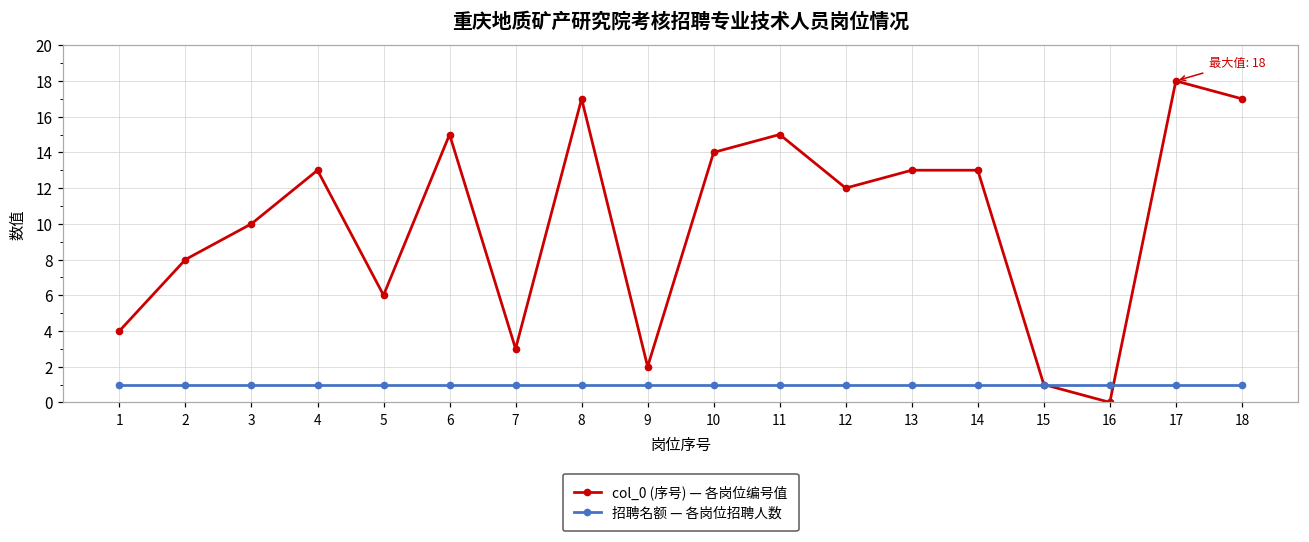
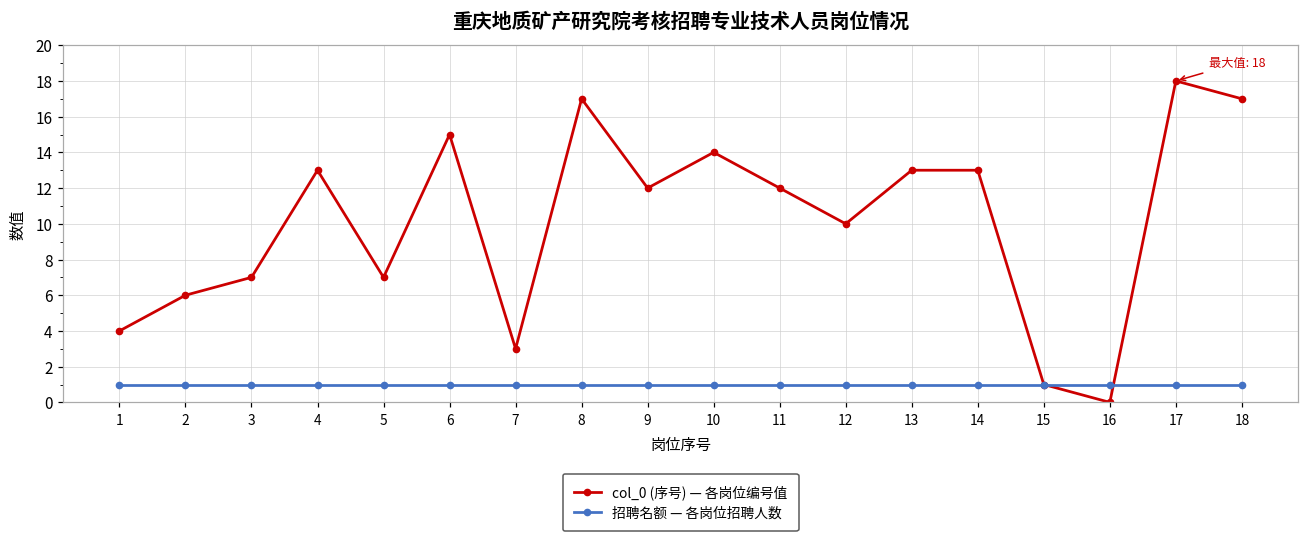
  {
    "col_0 (序号) — 各岗位编号值": {
      "1": 4,
-     "2": 8,
-     "3": 10,
+     "2": 6,
+     "3": 7,
      "4": 13,
-     "5": 6,
+     "5": 7,
      "6": 15,
      "7": 3,
      "8": 17,
-     "9": 2,
+     "9": 12,
      "10": 14,
-     "11": 15,
-     "12": 12,
+     "11": 12,
+     "12": 10,
      "13": 13,
      "14": 13,
      "16": 0,
      "18": 17
    },
    "招聘名额 — 各岗位招聘人数": {
      "1": 1,
      "2": 1,
      "3": 1,
      "4": 1,
      "5": 1,
      "6": 1,
      "7": 1,
      "8": 1,
      "9": 1,
      "10": 1,
      "11": 1,
      "12": 1,
      "13": 1,
      "14": 1,
      "16": 1,
      "17": 1,
      "18": 1
    }
  }
